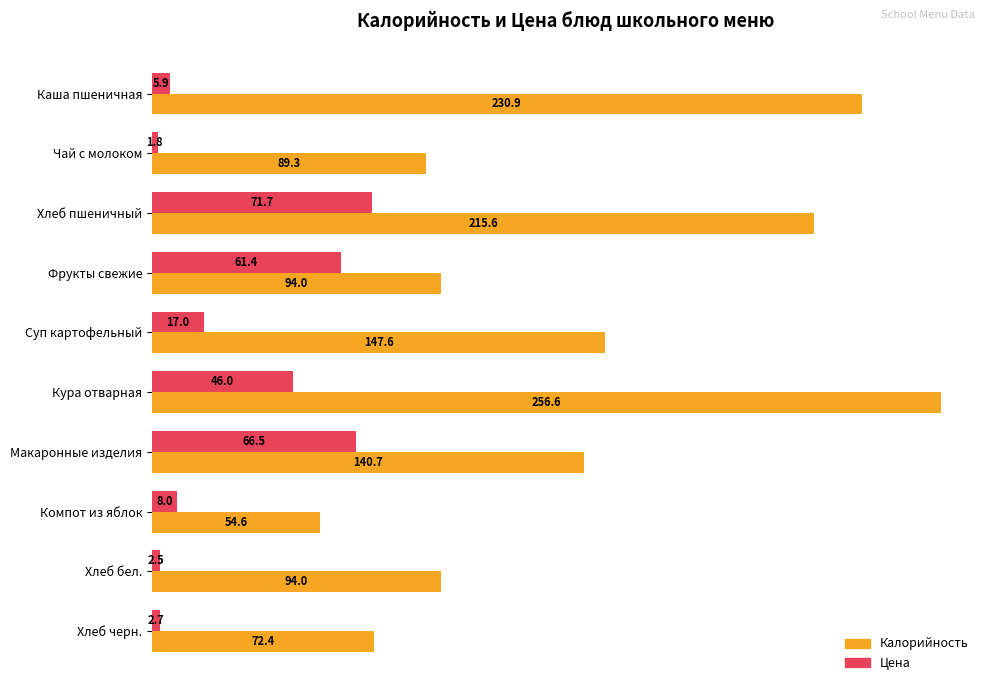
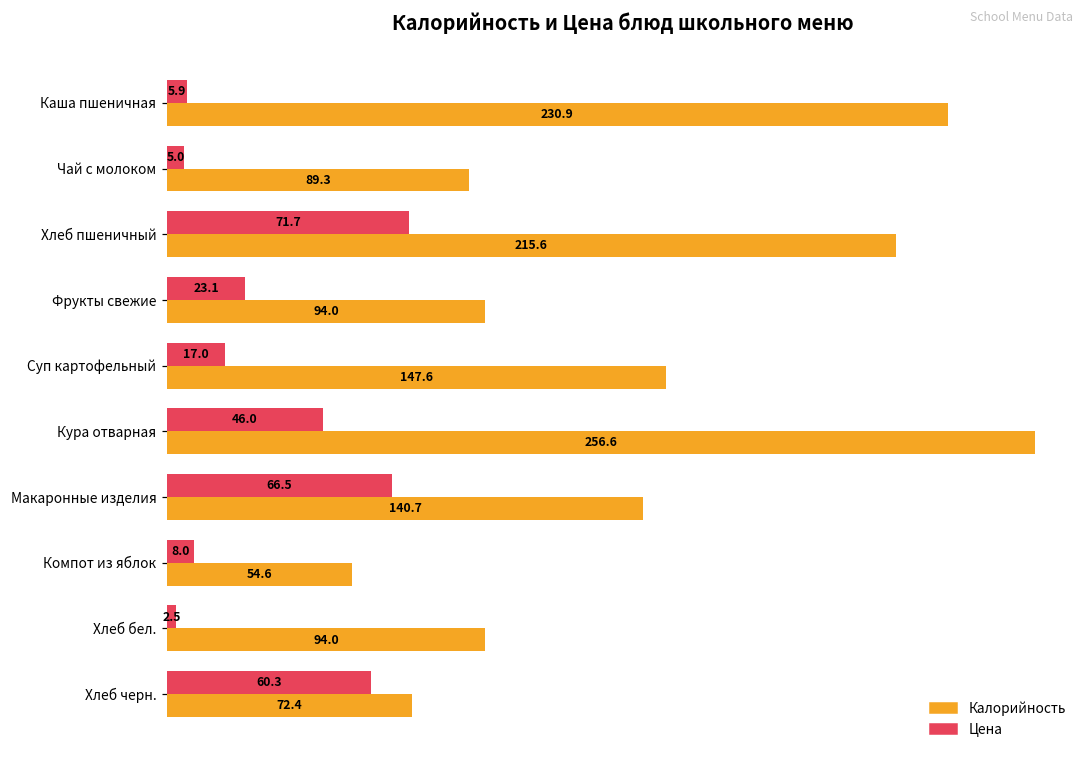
  {
    "Калорийность": {
      "Каша пшеничная": 230.9,
      "Чай с молоком": 89.3,
      "Хлеб пшеничный": 215.6,
      "Фрукты свежие": 94.0,
      "Суп картофельный": 147.6,
      "Кура отварная": 256.6,
      "Макаронные изделия": 140.7,
      "Компот из яблок": 54.6,
      "Хлеб бел.": 94.0,
      "Хлеб черн.": 72.4
    },
    "Цена": {
      "Каша пшеничная": 5.9,
-     "Чай с молоком": 1.8,
+     "Чай с молоком": 5.0,
      "Хлеб пшеничный": 71.7,
-     "Фрукты свежие": 61.4,
+     "Фрукты свежие": 23.1,
      "Суп картофельный": 17.0,
      "Кура отварная": 46.0,
      "Макаронные изделия": 66.5,
      "Компот из яблок": 8.0,
      "Хлеб бел.": 2.5,
-     "Хлеб черн.": 2.7
+     "Хлеб черн.": 60.3
    }
  }
